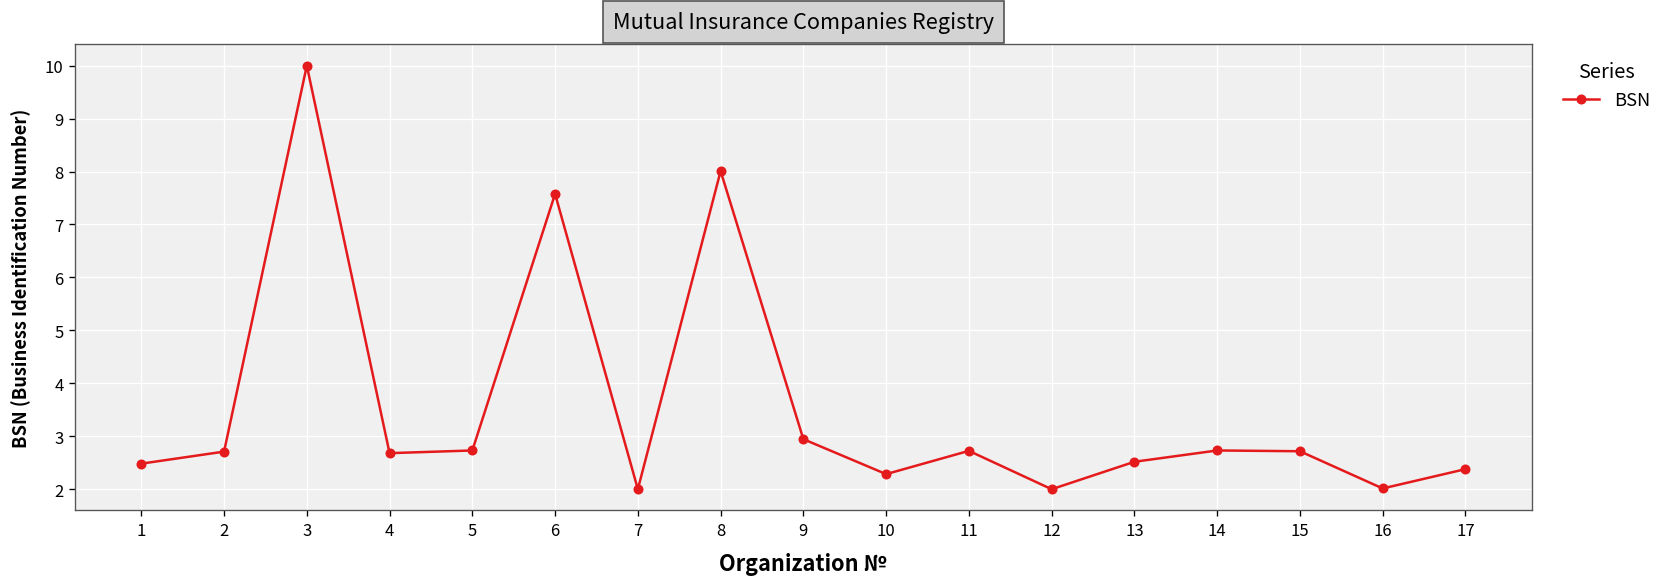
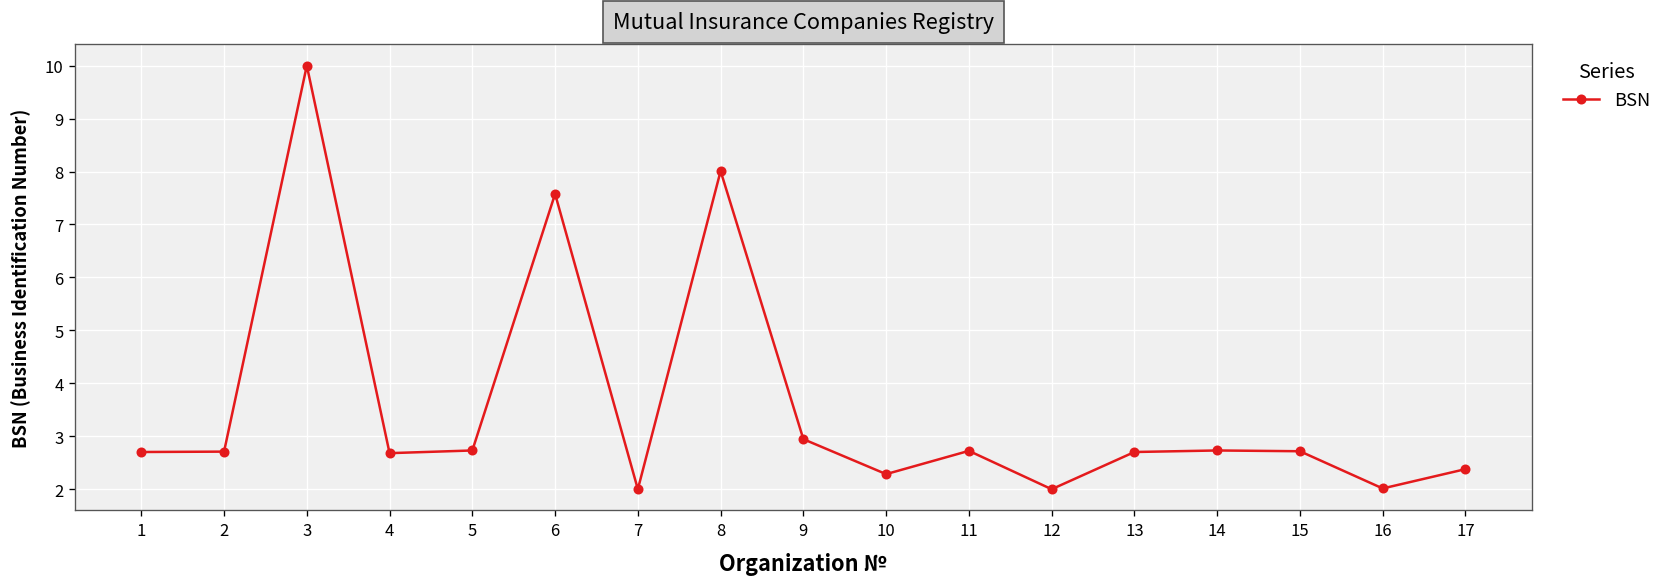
  {
-   "1": 2.5,
+   "1": 2.7,
    "2": 2.7,
    "3": 10.0,
    "4": 2.7,
    "5": 2.7,
    "6": 7.6,
    "7": 2.0,
    "8": 8.0,
    "9": 2.9,
    "10": 2.3,
    "11": 2.7,
    "12": 2.0,
-   "13": 2.5,
+   "13": 2.7,
    "14": 2.7,
    "15": 2.7,
    "16": 2.0,
    "17": 2.4
  }
